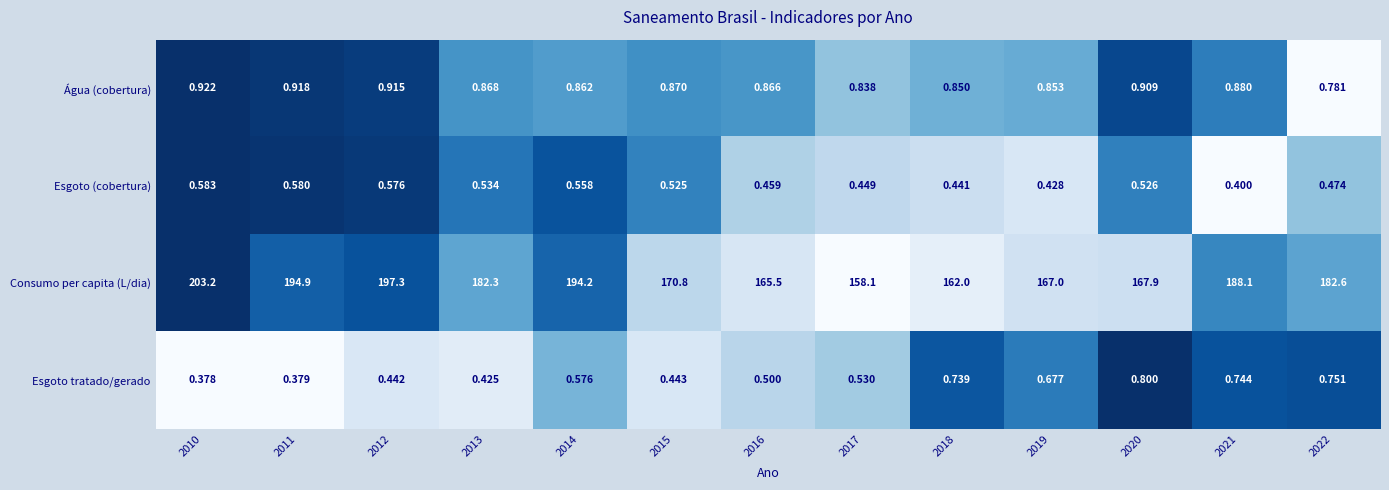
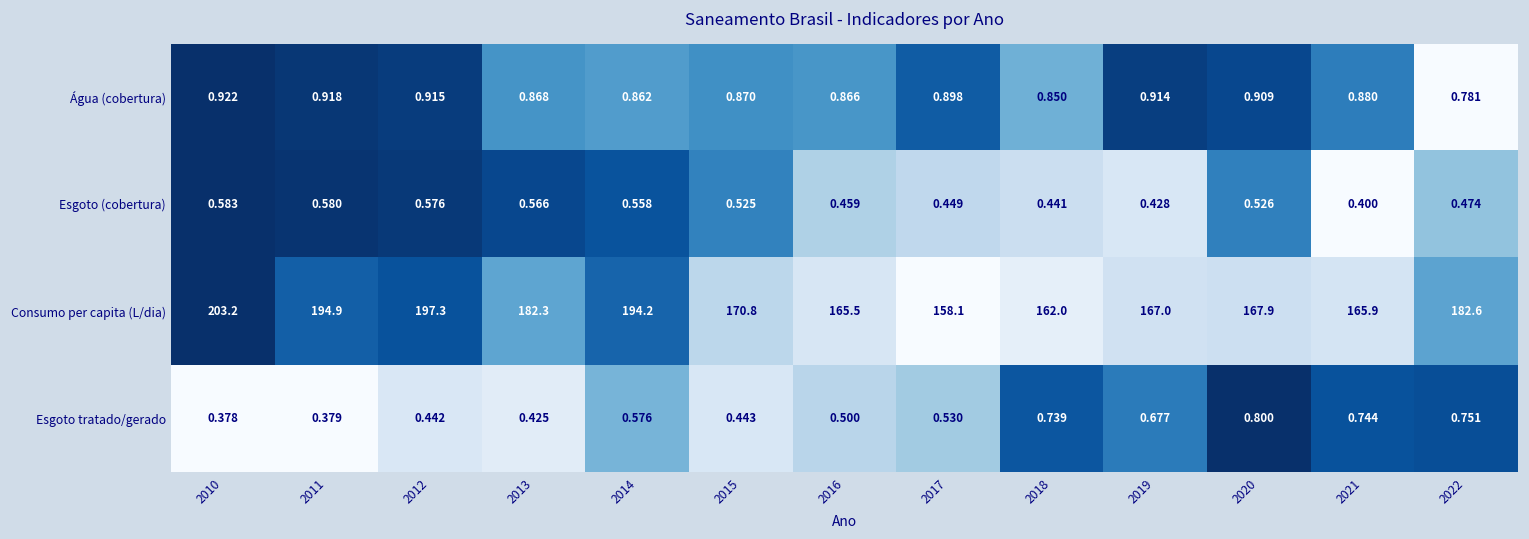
  {
    "Água (cobertura)": {
      "2010": 0.922,
      "2011": 0.918,
      "2012": 0.915,
      "2013": 0.868,
      "2014": 0.862,
      "2015": 0.870,
      "2016": 0.866,
-     "2017": 0.838,
+     "2017": 0.898,
      "2018": 0.850,
-     "2019": 0.853,
+     "2019": 0.914,
      "2020": 0.909,
      "2021": 0.880,
      "2022": 0.781
    },
    "Esgoto (cobertura)": {
      "2010": 0.583,
      "2011": 0.580,
      "2012": 0.576,
-     "2013": 0.534,
+     "2013": 0.566,
      "2014": 0.558,
      "2015": 0.525,
      "2016": 0.459,
      "2017": 0.449,
      "2018": 0.441,
      "2019": 0.428,
      "2020": 0.526,
      "2021": 0.400,
      "2022": 0.474
    },
    "Consumo per capita (L/dia)": {
      "2010": 203.2,
      "2011": 194.9,
      "2012": 197.3,
      "2013": 182.3,
      "2014": 194.2,
      "2015": 170.8,
      "2016": 165.5,
      "2017": 158.1,
      "2018": 162.0,
      "2019": 167.0,
      "2020": 167.9,
-     "2021": 188.1,
+     "2021": 165.9,
      "2022": 182.6
    },
    "Esgoto tratado/gerado": {
      "2010": 0.378,
      "2011": 0.379,
      "2012": 0.442,
      "2013": 0.425,
      "2014": 0.576,
      "2015": 0.443,
      "2016": 0.500,
      "2017": 0.530,
      "2018": 0.739,
      "2019": 0.677,
      "2020": 0.800,
      "2021": 0.744,
      "2022": 0.751
    }
  }
